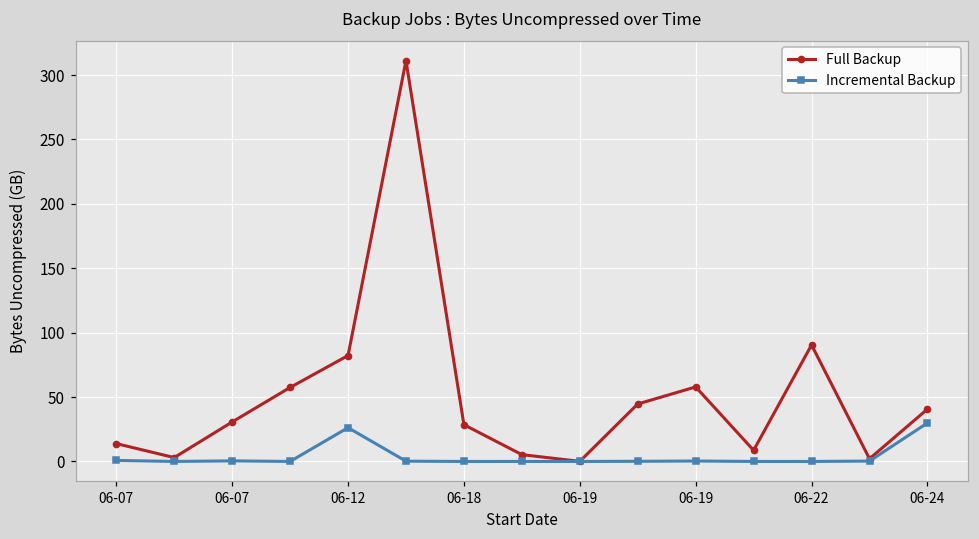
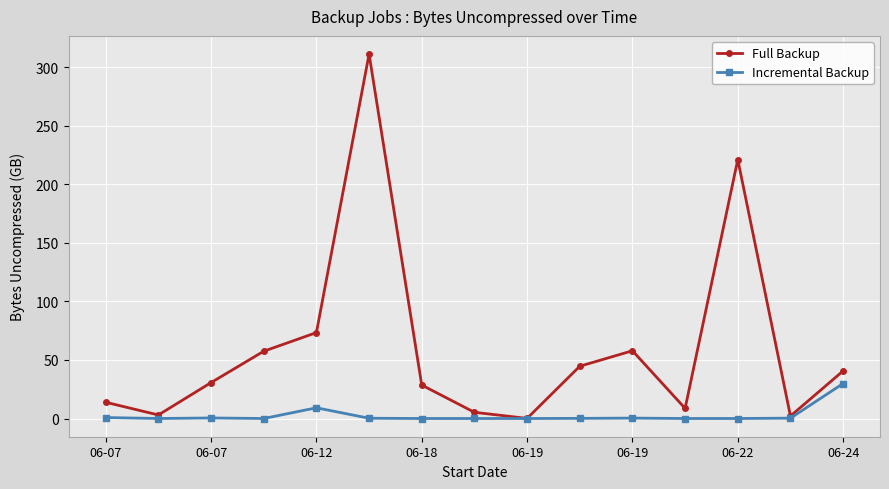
  {
    "Full Backup": {
-     "06-12": 82,
+     "06-12": 73,
      "06-18": 29,
-     "06-22": 90,
+     "06-22": 221,
      "06-24": 41
    },
    "Incremental Backup": {
-     "06-12": 26,
+     "06-12": 9,
      "06-18": 0,
      "06-22": 0,
      "06-24": 30
    }
  }
